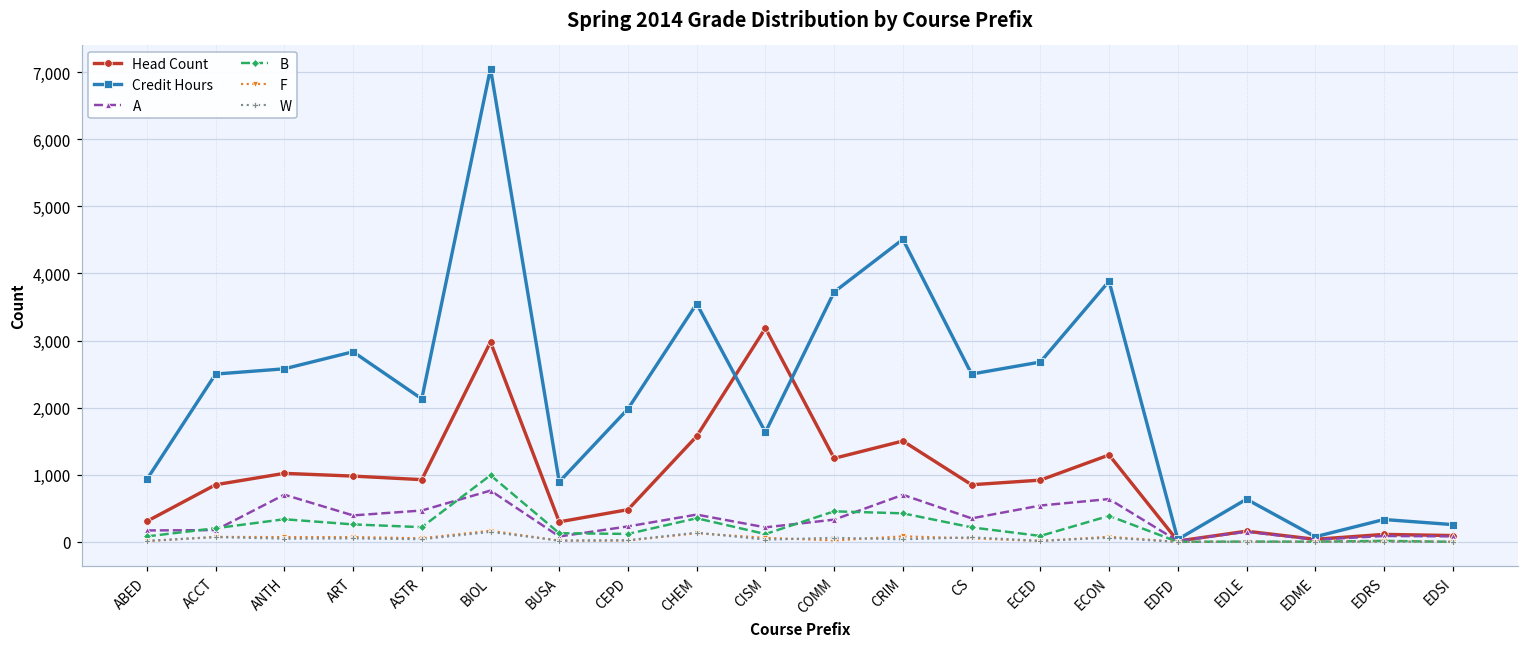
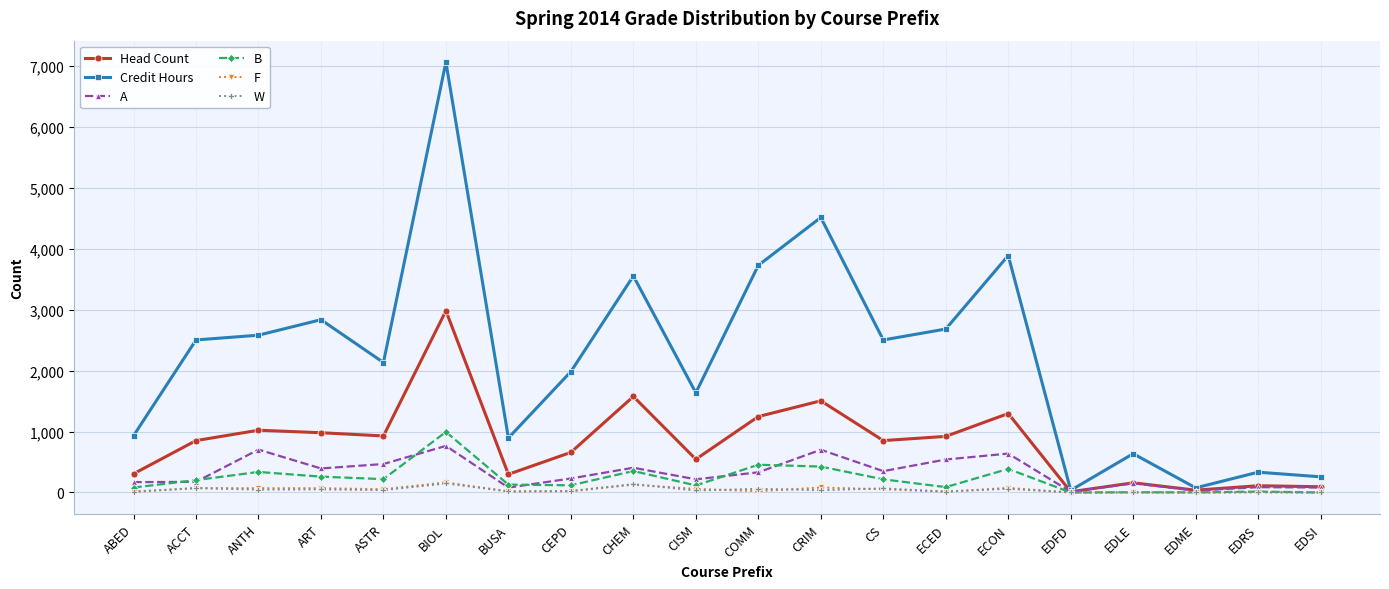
  {
    "Head Count": {
      "ABED": "300",
      "ACCT": "900",
      "ANTH": "1,000",
      "ART": "1,000",
      "ASTR": "900",
      "BIOL": "3,000",
      "BUSA": "300",
-     "CEPD": "500",
+     "CEPD": "700",
      "CHEM": "1,600",
-     "CISM": "3,200",
+     "CISM": "500",
      "COMM": "1,200",
      "CRIM": "1,500",
      "CS": "900",
      "ECED": "900",
      "ECON": "1,300"
    },
    "Credit Hours": {
      "ABED": "900",
      "ACCT": "2,500",
      "ANTH": "2,600",
      "ART": "2,800",
      "ASTR": "2,100",
      "BIOL": "7,100",
      "BUSA": "900",
      "CEPD": "2,000",
      "CHEM": "3,600",
      "CISM": "1,600",
      "COMM": "3,700",
      "CRIM": "4,500",
      "CS": "2,500",
      "ECED": "2,700",
      "ECON": "3,900",
      "EDLE": "600",
      "EDRS": "300",
      "EDSI": "300"
    },
    "A": {
      "ABED": "200",
      "ANTH": "700",
      "ART": "400",
      "ASTR": "500",
      "BIOL": "800",
      "BUSA": "100",
      "CEPD": "200",
      "CHEM": "400",
      "CISM": "200",
      "COMM": "300",
      "CRIM": "700",
      "CS": "400",
      "ECED": "500",
      "ECON": "600"
    },
    "B": {
      "ABED": "100",
      "ANTH": "300",
      "ART": "300",
      "ASTR": "200",
      "BIOL": "1,000",
      "BUSA": "100",
      "CEPD": "100",
      "CHEM": "400",
      "CISM": "100",
      "COMM": "500",
      "CRIM": "400",
      "CS": "200",
      "ECED": "100",
      "ECON": "400"
    },
    "F": {
      "CRIM": "100"
    },
    "W": {
      "CRIM": "0"
    }
  }
